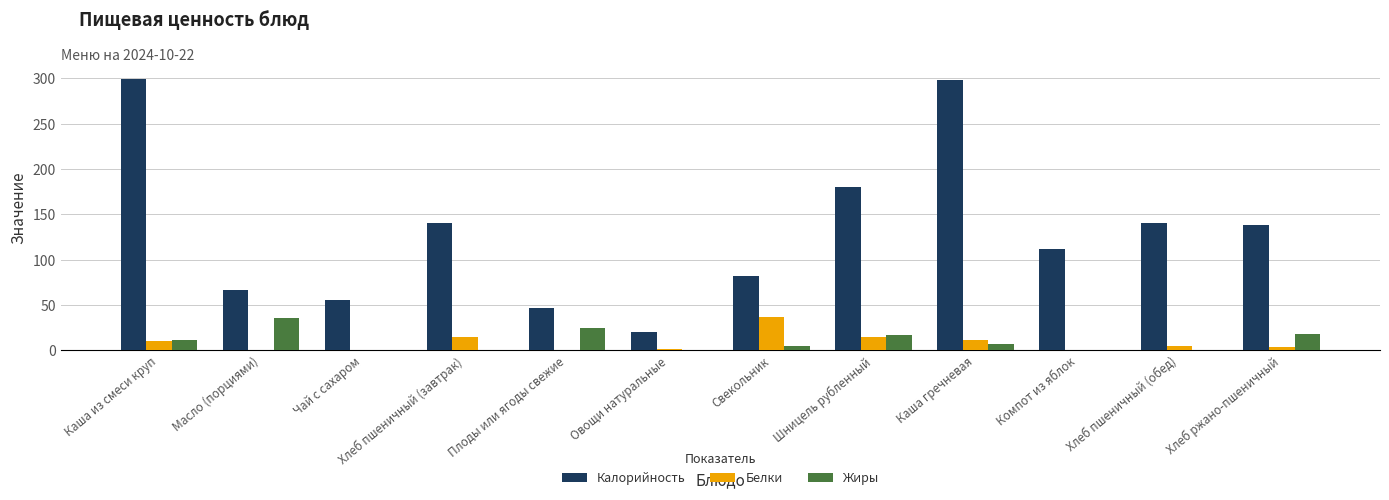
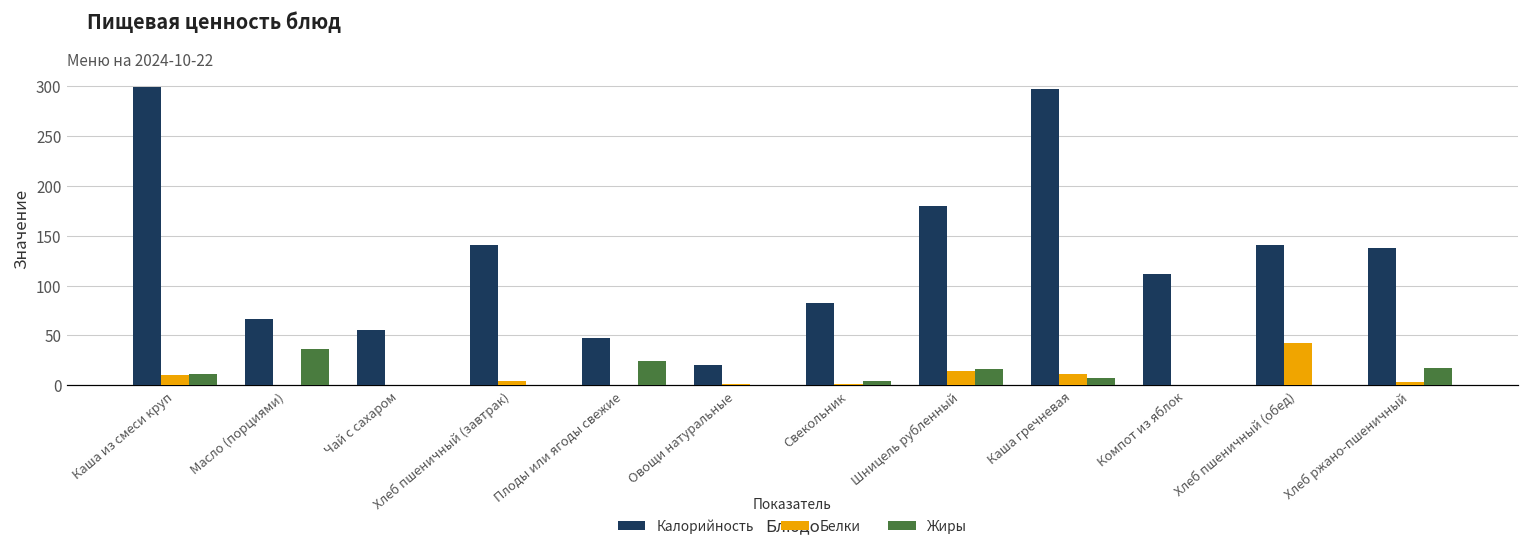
  {
    "Калорийность": {
      "Каша из смеси круп": 300,
      "Масло (порциями)": 70,
      "Чай с сахаром": 60,
      "Хлеб пшеничный (завтрак)": 140,
      "Плоды или ягоды свежие": 50,
      "Овощи натуральные": 20,
      "Свекольник": 80,
      "Шницель рубленный": 180,
      "Каша гречневая": 300,
      "Компот из яблок": 110,
      "Хлеб пшеничный (обед)": 140,
      "Хлеб ржано-пшеничный": 140
    },
    "Белки": {
      "Каша из смеси круп": 10,
-     "Хлеб пшеничный (завтрак)": 10,
-     "Свекольник": 40,
+     "Хлеб пшеничный (завтрак)": 0,
+     "Свекольник": 0,
      "Шницель рубленный": 10,
      "Каша гречневая": 10,
-     "Хлеб пшеничный (обед)": 0,
+     "Хлеб пшеничный (обед)": 40,
      "Хлеб ржано-пшеничный": 0
    },
    "Жиры": {
      "Каша из смеси круп": 10,
      "Масло (порциями)": 40,
      "Плоды или ягоды свежие": 20,
      "Свекольник": 0,
      "Шницель рубленный": 20,
      "Каша гречневая": 10,
      "Хлеб ржано-пшеничный": 20
    }
  }
